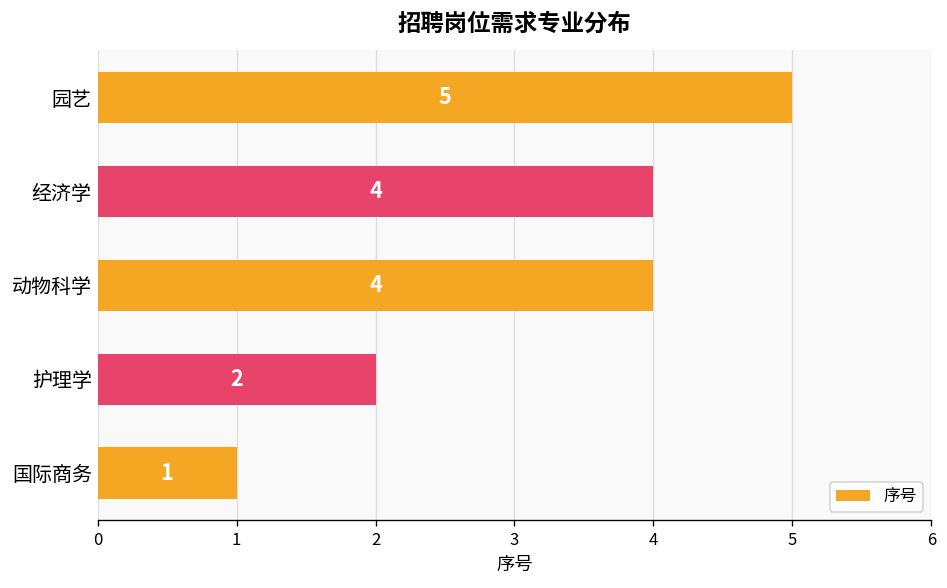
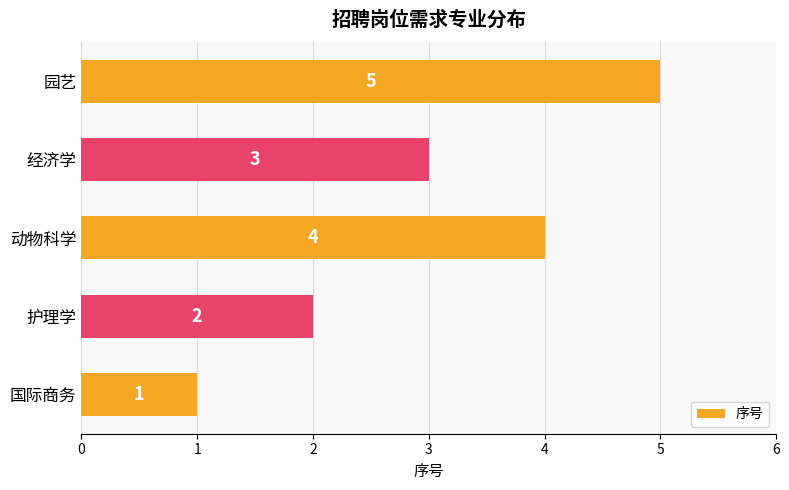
  {
    "园艺": 5,
-   "经济学": 4,
+   "经济学": 3,
    "动物科学": 4,
    "护理学": 2,
    "国际商务": 1
  }
